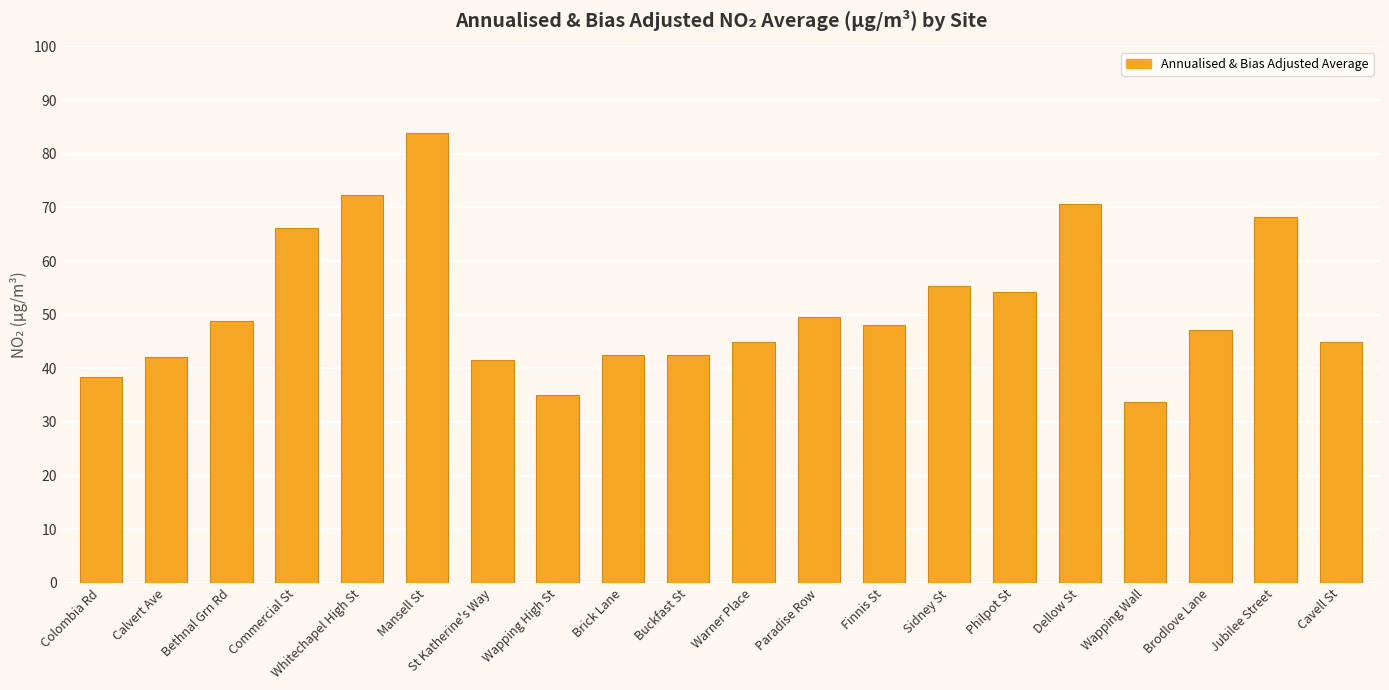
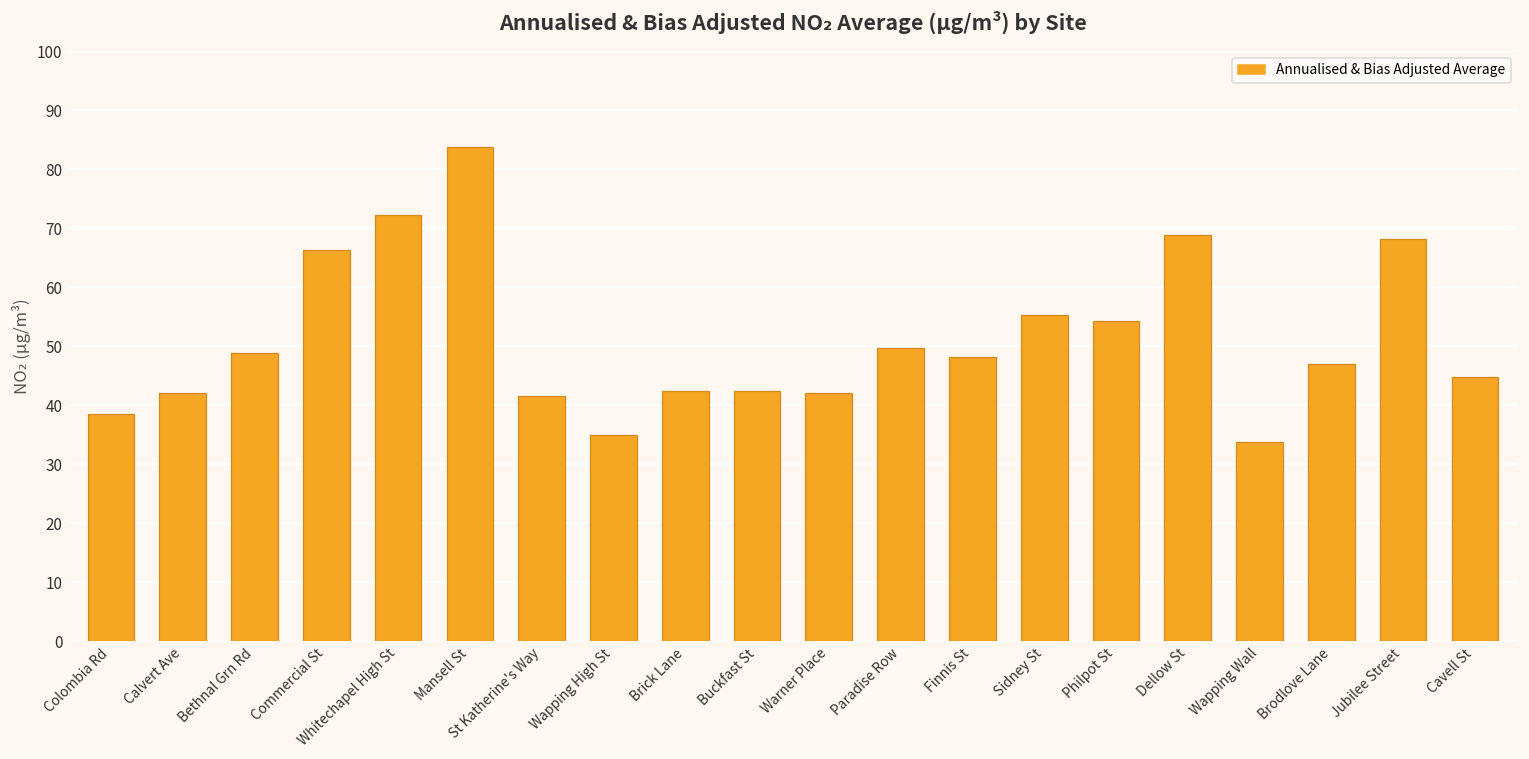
  {
    "Colombia Rd": 38,
    "Calvert Ave": 42,
    "Bethnal Grn Rd": 49,
    "Commercial St": 66,
    "Whitechapel High St": 72,
    "Mansell St": 84,
    "St Katherine's Way": 42,
    "Wapping High St": 35,
    "Brick Lane": 42,
    "Buckfast St": 42,
-   "Warner Place": 45,
+   "Warner Place": 42,
    "Paradise Row": 50,
    "Finnis St": 48,
    "Sidney St": 55,
    "Philpot St": 54,
-   "Dellow St": 71,
+   "Dellow St": 69,
    "Wapping Wall": 34,
    "Brodlove Lane": 47,
    "Jubilee Street": 68,
    "Cavell St": 45
  }
